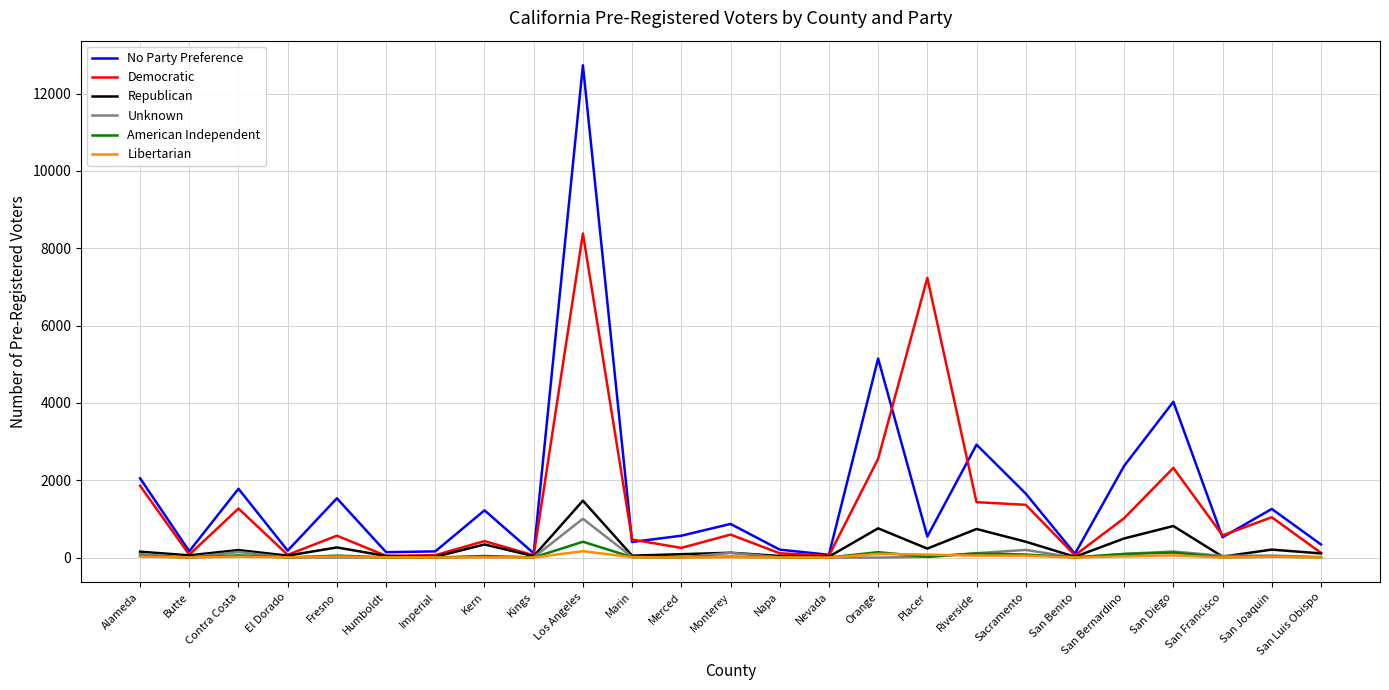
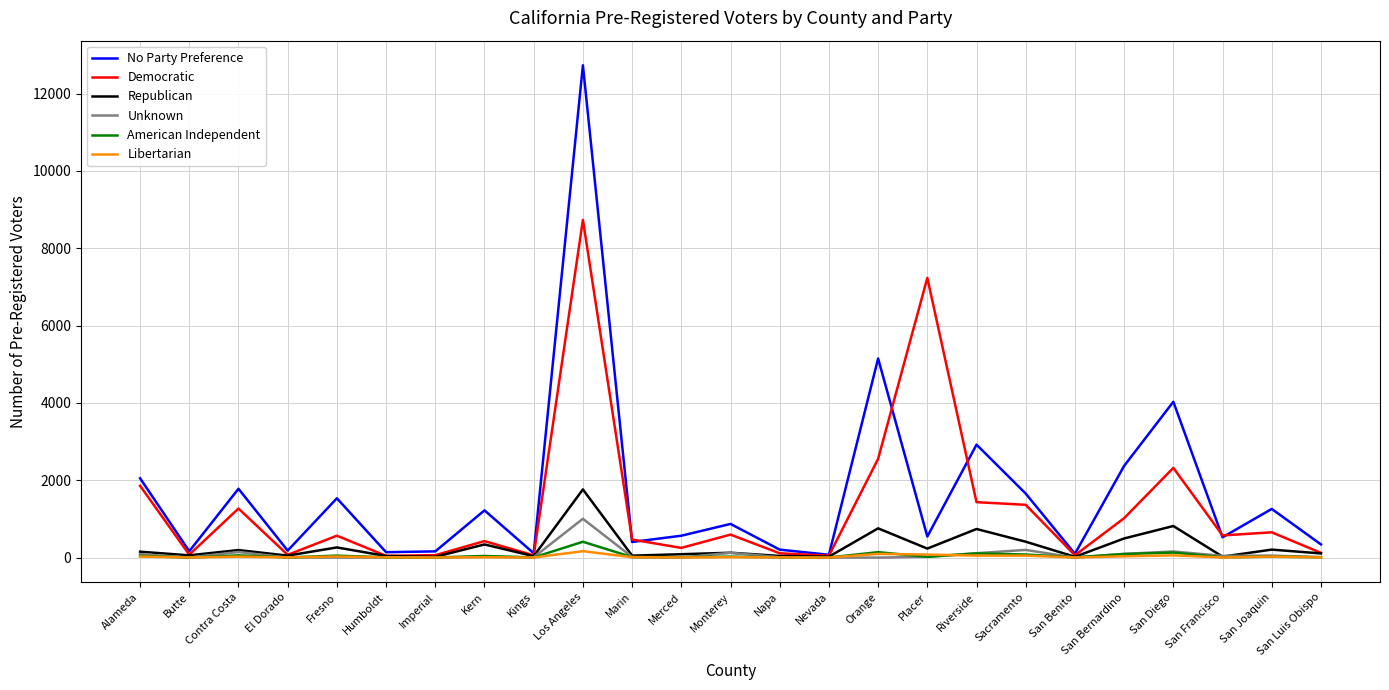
  {
    "No Party Preference": {
      "Alameda": 2100,
      "Butte": 200,
      "Contra Costa": 1800,
      "El Dorado": 200,
      "Fresno": 1500,
      "Humboldt": 100,
      "Imperial": 200,
      "Kern": 1200,
      "Los Angeles": 12700,
      "Merced": 600,
      "Monterey": 900,
      "Napa": 200,
      "Orange": 5100,
      "Placer": 500,
      "Riverside": 2900,
      "Sacramento": 1700,
      "San Bernardino": 2400,
      "San Diego": 4000,
      "San Joaquin": 1300,
      "San Luis Obispo": 300
    },
    "Democratic": {
      "Alameda": 1900,
      "Contra Costa": 1300,
      "Fresno": 600,
      "Kern": 400,
-     "Los Angeles": 8400,
+     "Los Angeles": 8700,
      "Merced": 300,
      "Monterey": 600,
      "Napa": 100,
      "Orange": 2600,
      "Placer": 7200,
      "Riverside": 1400,
      "Sacramento": 1400,
      "San Bernardino": 1000,
      "San Diego": 2300,
-     "San Joaquin": 1000
+     "San Joaquin": 700
    },
    "Republican": {
      "Fresno": 300,
      "Kern": 300,
-     "Los Angeles": 1500,
+     "Los Angeles": 1800,
      "Merced": 100,
      "Orange": 800,
      "Placer": 200,
      "Riverside": 700,
      "Sacramento": 400,
      "San Bernardino": 500,
      "San Diego": 800,
      "San Joaquin": 200
    },
    "Unknown": {
      "Los Angeles": 1000,
      "Orange": 0,
      "Sacramento": 200
    },
    "American Independent": {
      "Los Angeles": 400
    },
    "Libertarian": {
      "Los Angeles": 200,
      "San Diego": 100
    }
  }
